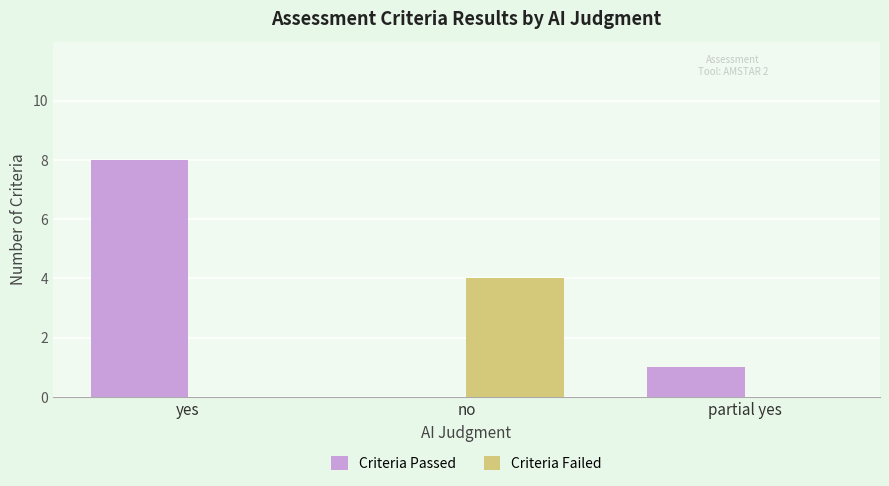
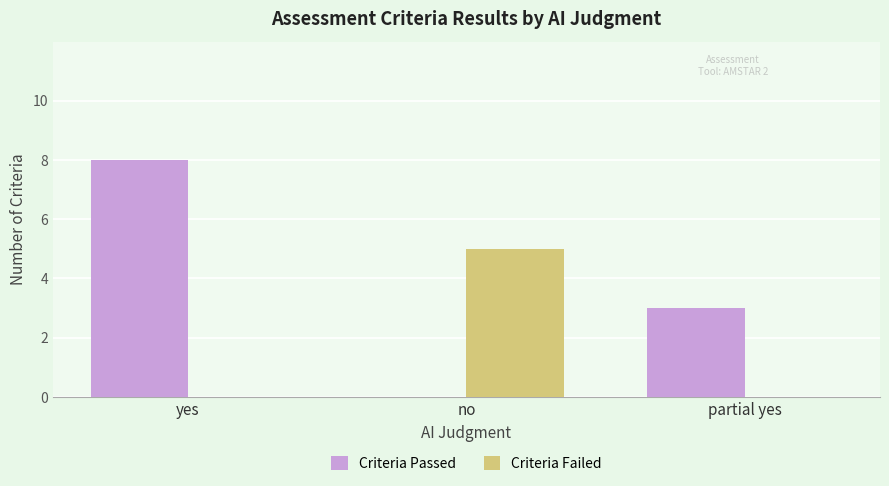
  {
    "Criteria Passed": {
      "yes": 8,
      "no": 0,
-     "partial yes": 1
+     "partial yes": 3
    },
    "Criteria Failed": {
      "yes": 0,
-     "no": 4,
+     "no": 5,
      "partial yes": 0
    }
  }
